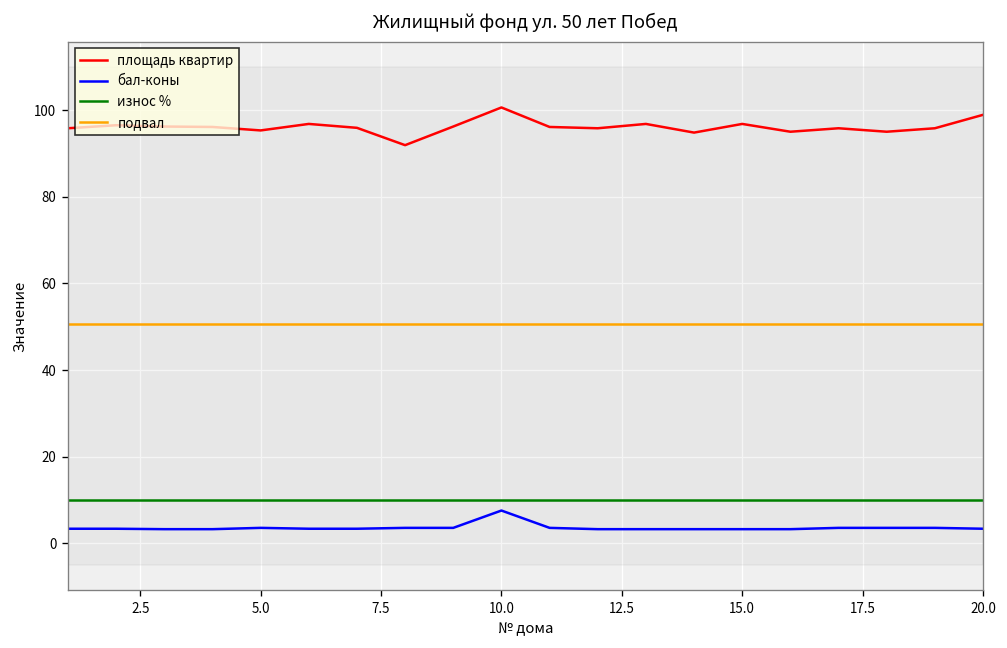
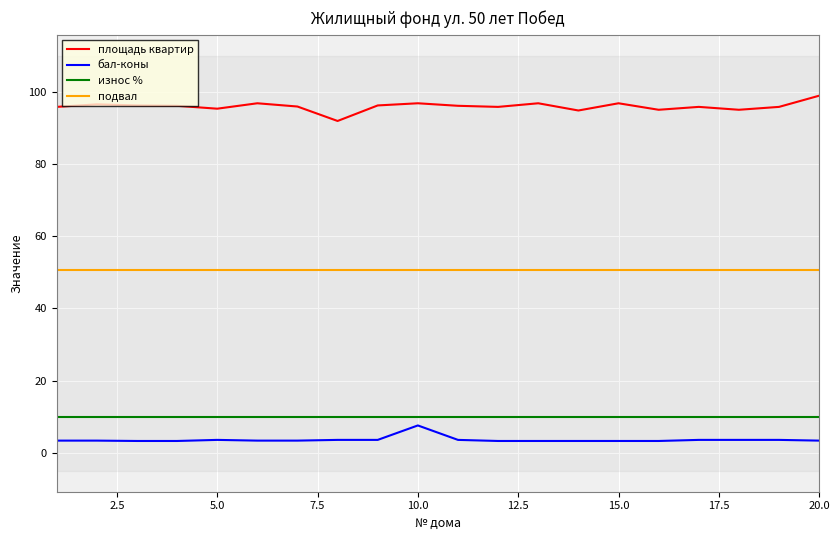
  {
    "площадь квартир": {
      "5.0": 95,
-     "10.0": 101,
+     "10.0": 97,
      "15.0": 97,
      "20.0": 99
    },
    "бал-коны": {
      "5.0": 4,
      "10.0": 8,
      "15.0": 3,
      "20.0": 3
    },
    "износ %": {
      "5.0": 10,
      "10.0": 10,
      "15.0": 10,
      "20.0": 10
    },
    "подвал": {
      "5.0": 51,
      "10.0": 51,
      "15.0": 51,
      "20.0": 51
    }
  }
